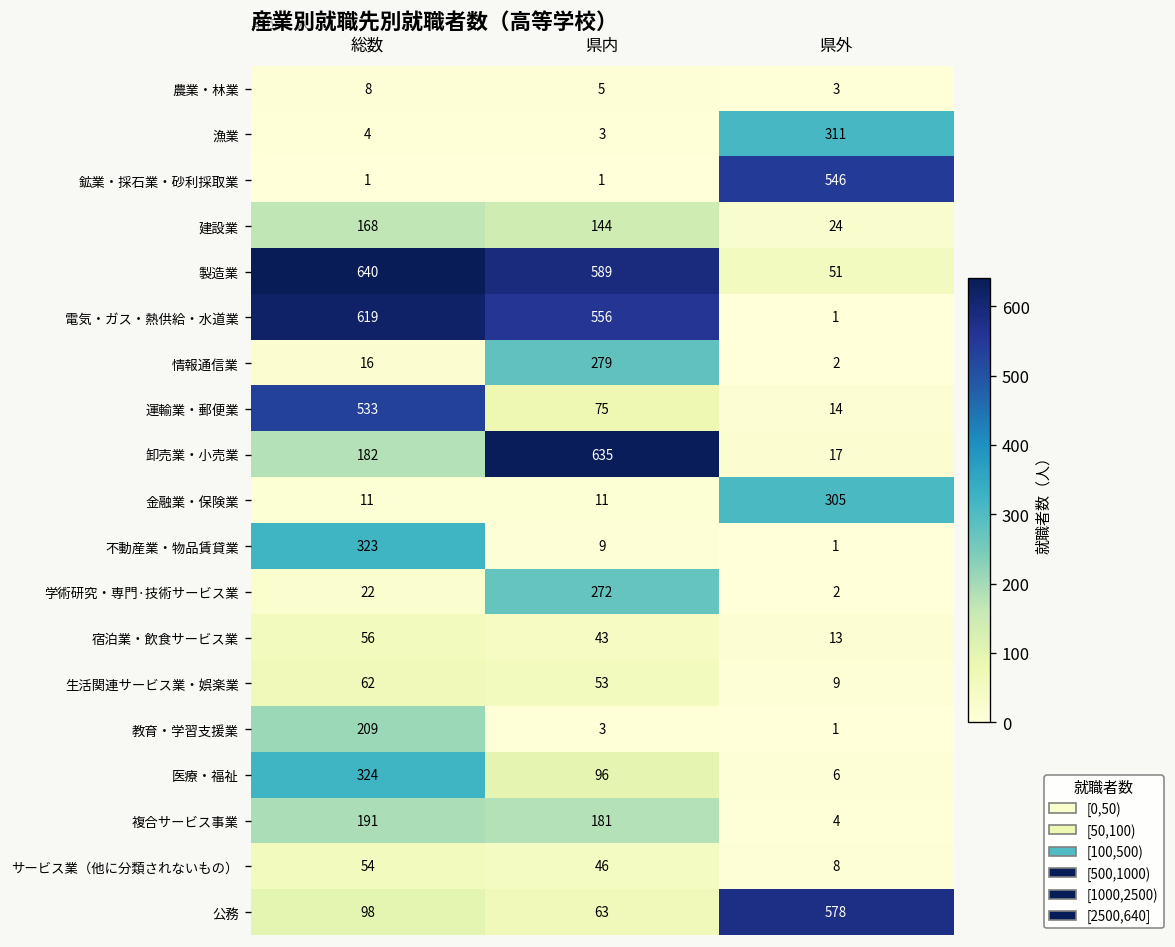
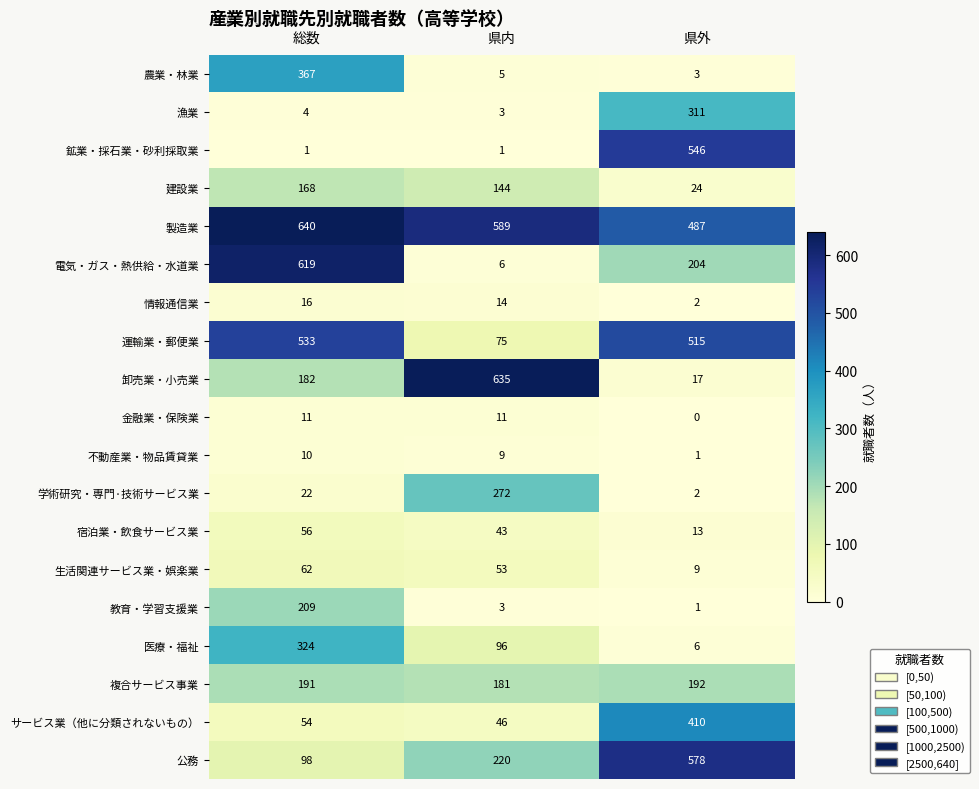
  {
    "農業・林業": {
-     "総数": 8,
+     "総数": 367,
      "県内": 5,
      "県外": 3
    },
    "漁業": {
      "総数": 4,
      "県内": 3,
      "県外": 311
    },
    "鉱業・採石業・砂利採取業": {
      "総数": 1,
      "県内": 1,
      "県外": 546
    },
    "建設業": {
      "総数": 168,
      "県内": 144,
      "県外": 24
    },
    "製造業": {
      "総数": 640,
      "県内": 589,
-     "県外": 51
+     "県外": 487
    },
    "電気・ガス・熱供給・水道業": {
      "総数": 619,
-     "県内": 556,
-     "県外": 1
+     "県内": 6,
+     "県外": 204
    },
    "情報通信業": {
      "総数": 16,
-     "県内": 279,
+     "県内": 14,
      "県外": 2
    },
    "運輸業・郵便業": {
      "総数": 533,
      "県内": 75,
-     "県外": 14
+     "県外": 515
    },
    "卸売業・小売業": {
      "総数": 182,
      "県内": 635,
      "県外": 17
    },
    "金融業・保険業": {
      "総数": 11,
      "県内": 11,
-     "県外": 305
+     "県外": 0
    },
    "不動産業・物品賃貸業": {
-     "総数": 323,
+     "総数": 10,
      "県内": 9,
      "県外": 1
    },
    "学術研究・専門·技術サービス業": {
      "総数": 22,
      "県内": 272,
      "県外": 2
    },
    "宿泊業・飲食サービス業": {
      "総数": 56,
      "県内": 43,
      "県外": 13
    },
    "生活関連サービス業・娯楽業": {
      "総数": 62,
      "県内": 53,
      "県外": 9
    },
    "教育・学習支援業": {
      "総数": 209,
      "県内": 3,
      "県外": 1
    },
    "医療・福祉": {
      "総数": 324,
      "県内": 96,
      "県外": 6
    },
    "複合サービス事業": {
      "総数": 191,
      "県内": 181,
-     "県外": 4
+     "県外": 192
    },
    "サービス業（他に分類されないもの）": {
      "総数": 54,
      "県内": 46,
-     "県外": 8
+     "県外": 410
    },
    "公務": {
      "総数": 98,
-     "県内": 63,
+     "県内": 220,
      "県外": 578
    }
  }
